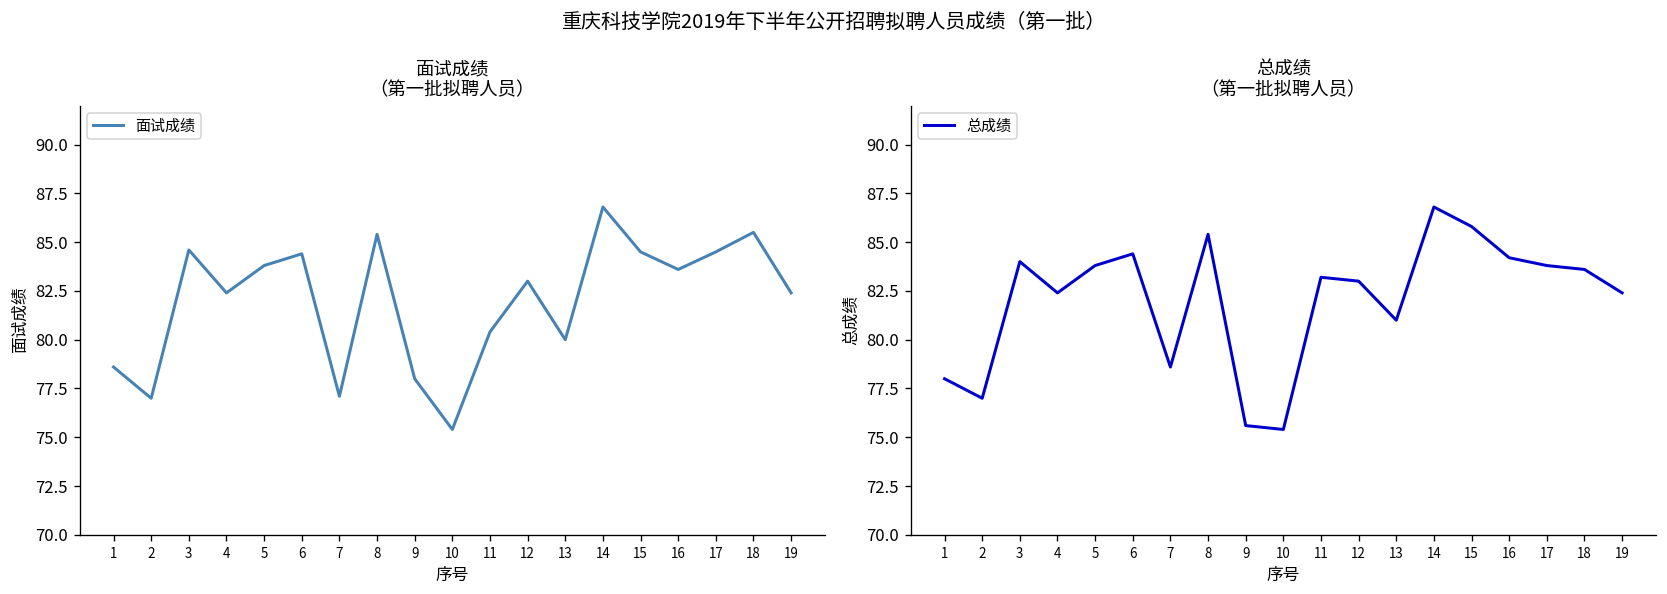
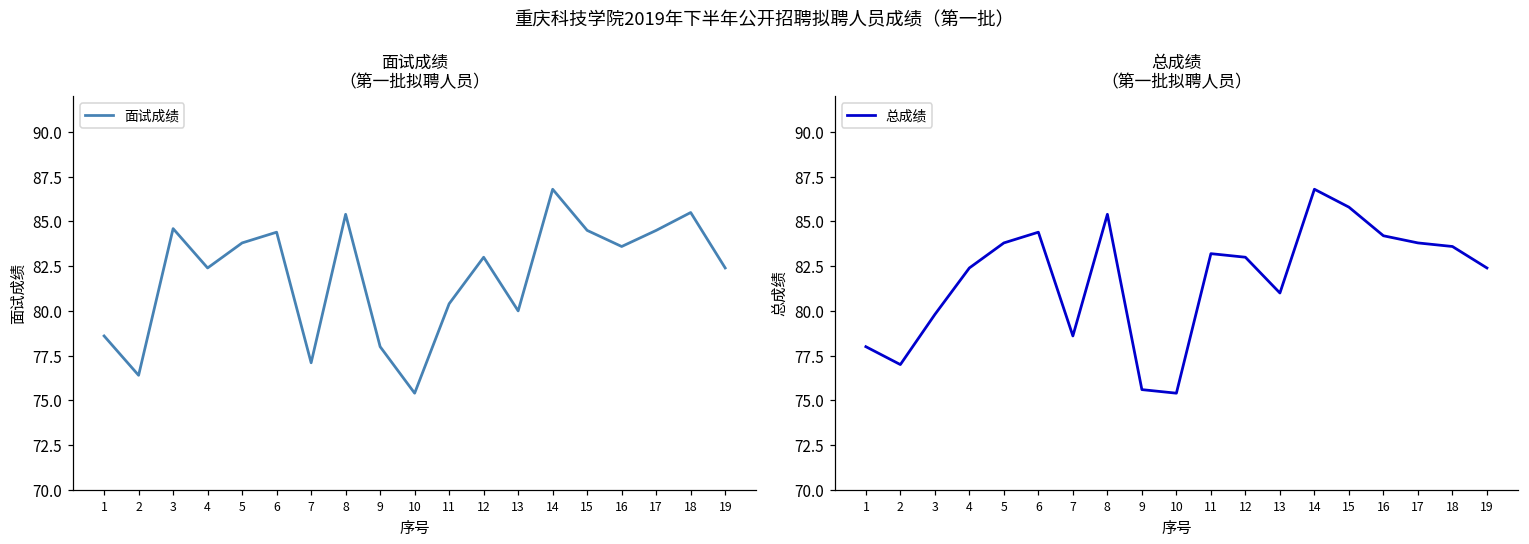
  {
    "面试成绩 （第一批拟聘人员）": {
      "1": 78.6,
-     "2": 77.0,
+     "2": 76.4,
      "3": 84.6,
      "4": 82.4,
      "5": 83.8,
      "6": 84.4,
      "7": 77.1,
      "8": 85.4,
      "9": 78.0,
      "10": 75.4,
      "11": 80.4,
      "12": 83.0,
      "13": 80.0,
      "14": 86.8,
      "15": 84.5,
      "16": 83.6,
      "17": 84.5,
      "18": 85.5,
      "19": 82.4
    },
    "总成绩 （第一批拟聘人员）": {
      "1": 78.0,
      "2": 77.0,
-     "3": 84.0,
+     "3": 79.8,
      "4": 82.4,
      "5": 83.8,
      "6": 84.4,
      "7": 78.6,
      "8": 85.4,
      "9": 75.6,
      "10": 75.4,
      "11": 83.2,
      "12": 83.0,
      "13": 81.0,
      "14": 86.8,
      "15": 85.8,
      "16": 84.2,
      "17": 83.8,
      "18": 83.6,
      "19": 82.4
    }
  }
